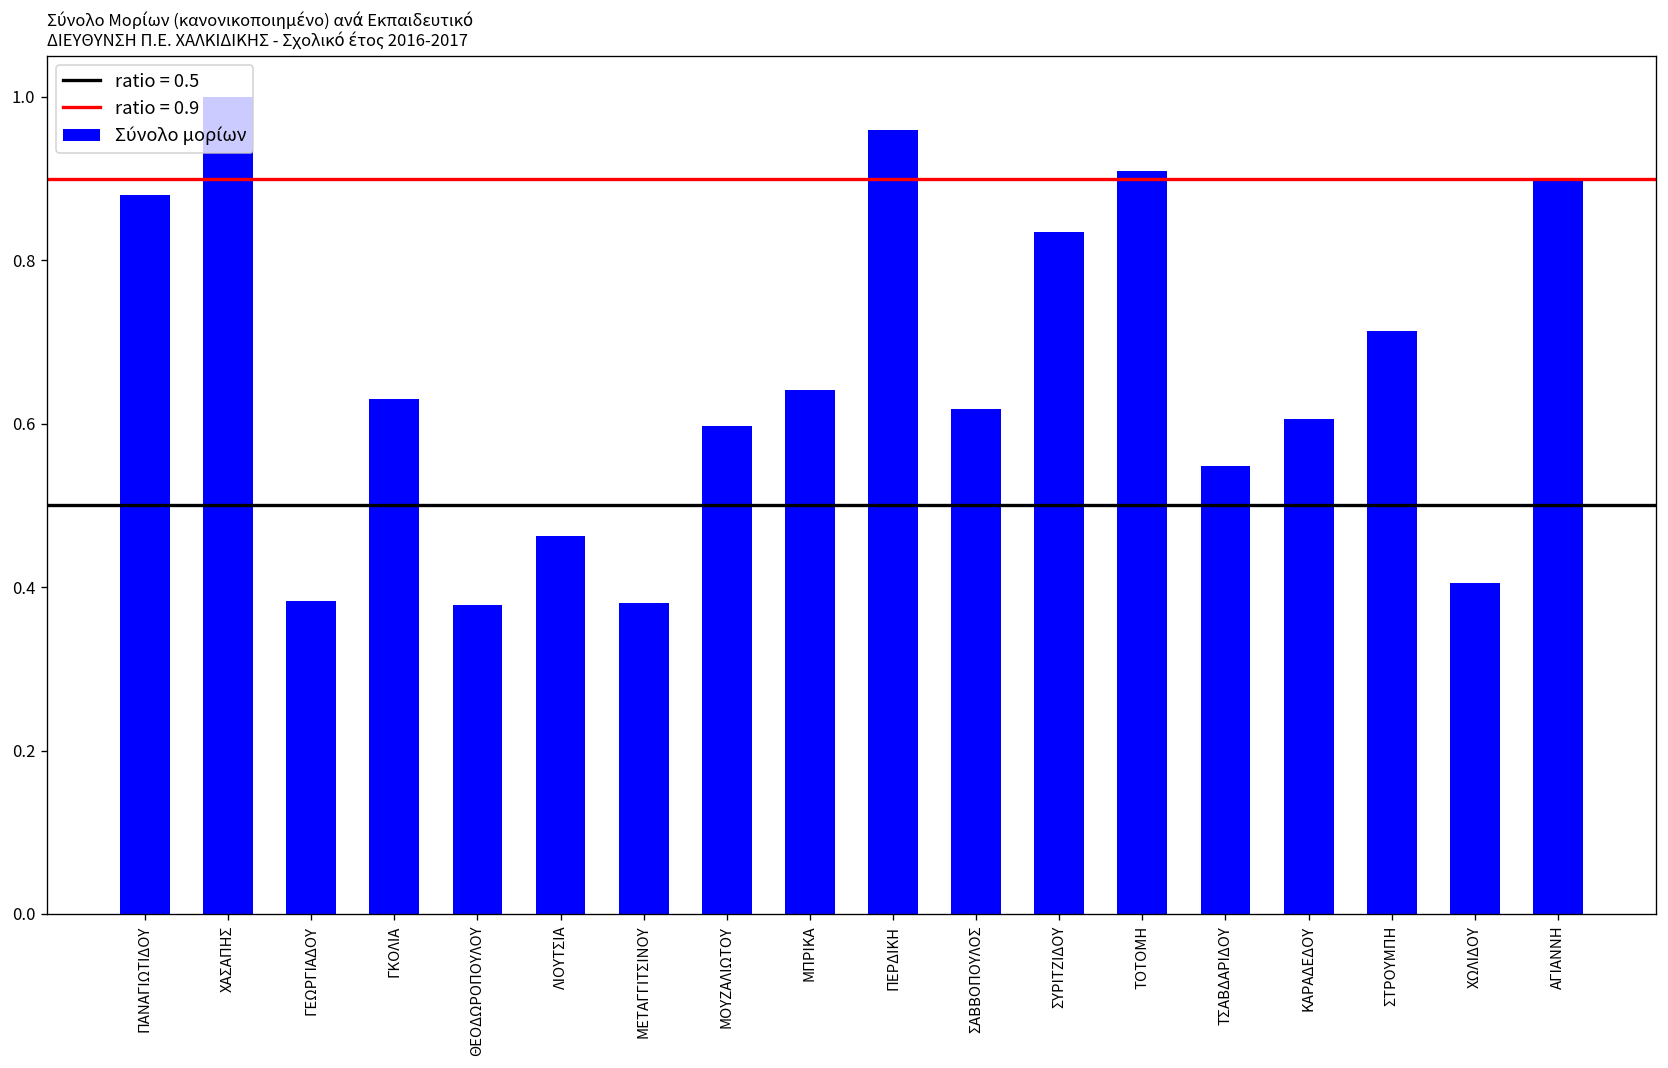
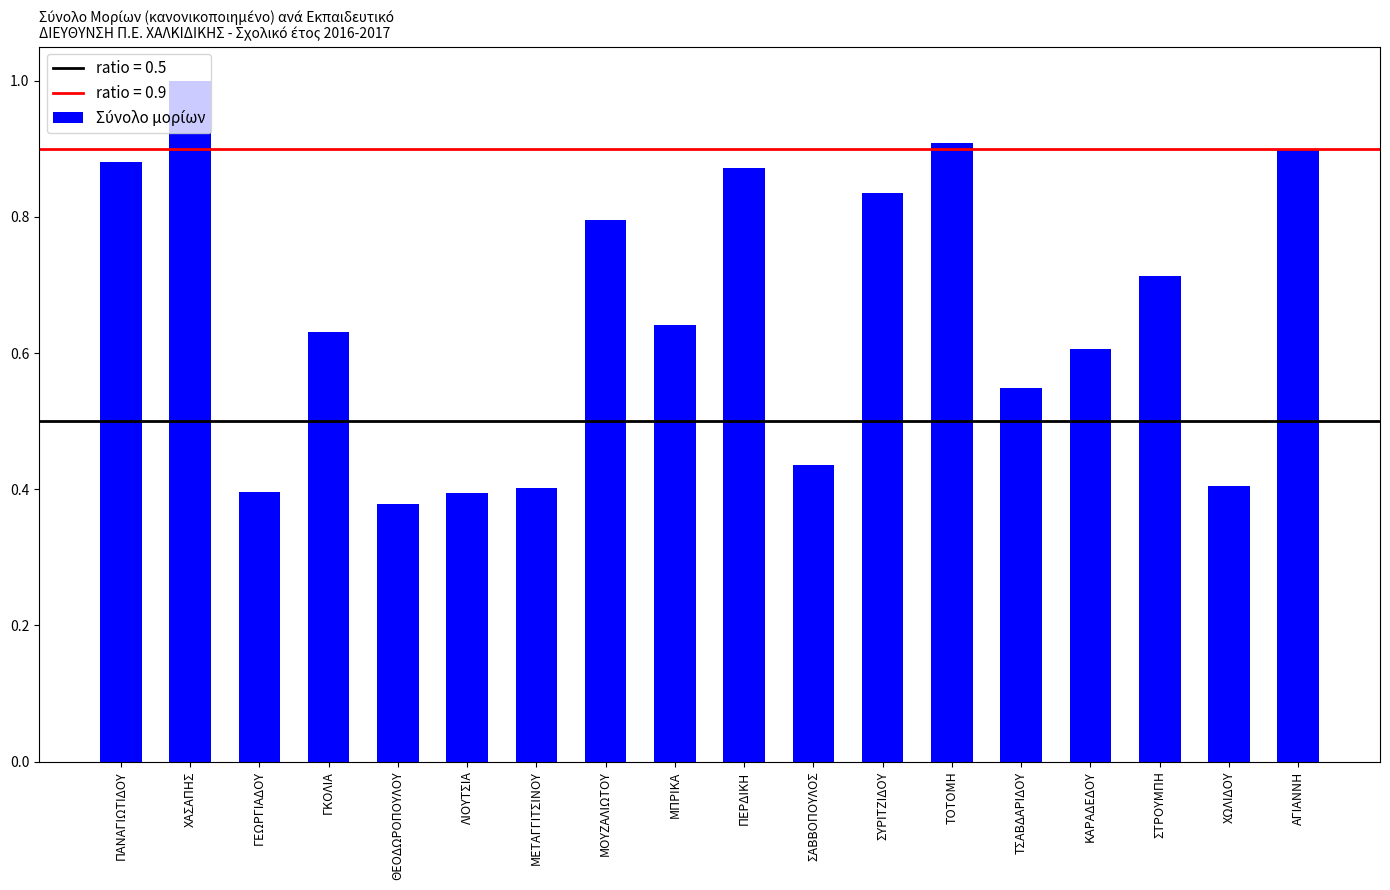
  {
    "ΠΑΝΑΓΙΩΤΙΔΟΥ": 0.88,
-   "ΓΕΩΡΓΙΑΔΟΥ": 0.38,
+   "ΓΕΩΡΓΙΑΔΟΥ": 0.40,
    "ΓΚΟΛΙΑ": 0.63,
    "ΘΕΟΔΩΡΟΠΟΥΛΟΥ": 0.38,
-   "ΛΙΟΥΤΣΙΑ": 0.46,
-   "ΜΕΤΑΓΓΙΤΣΙΝΟΥ": 0.38,
-   "ΜΟΥΖΑΛΙΩΤΟΥ": 0.60,
+   "ΛΙΟΥΤΣΙΑ": 0.40,
+   "ΜΕΤΑΓΓΙΤΣΙΝΟΥ": 0.40,
+   "ΜΟΥΖΑΛΙΩΤΟΥ": 0.80,
    "ΜΠΡΙΚΑ": 0.64,
-   "ΠΕΡΔΙΚΗ": 0.96,
-   "ΣΑΒΒΟΠΟΥΛΟΣ": 0.62,
+   "ΠΕΡΔΙΚΗ": 0.87,
+   "ΣΑΒΒΟΠΟΥΛΟΣ": 0.44,
    "ΣΥΡΙΤΖΙΔΟΥ": 0.84,
    "ΤΟΤΟΜΗ": 0.91,
    "ΤΣΑΒΔΑΡΙΔΟΥ": 0.55,
    "ΚΑΡΑΔΕΔΟΥ": 0.61,
    "ΣΤΡΟΥΜΠΗ": 0.71,
    "ΧΩΛΙΔΟΥ": 0.41,
    "ΑΓΙΑΝΝΗ": 0.90
  }
